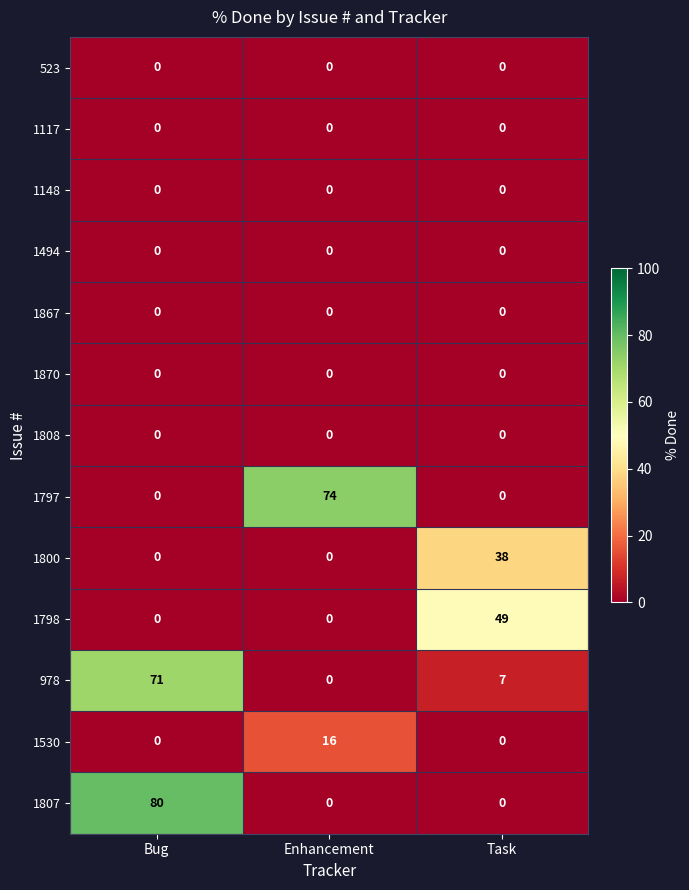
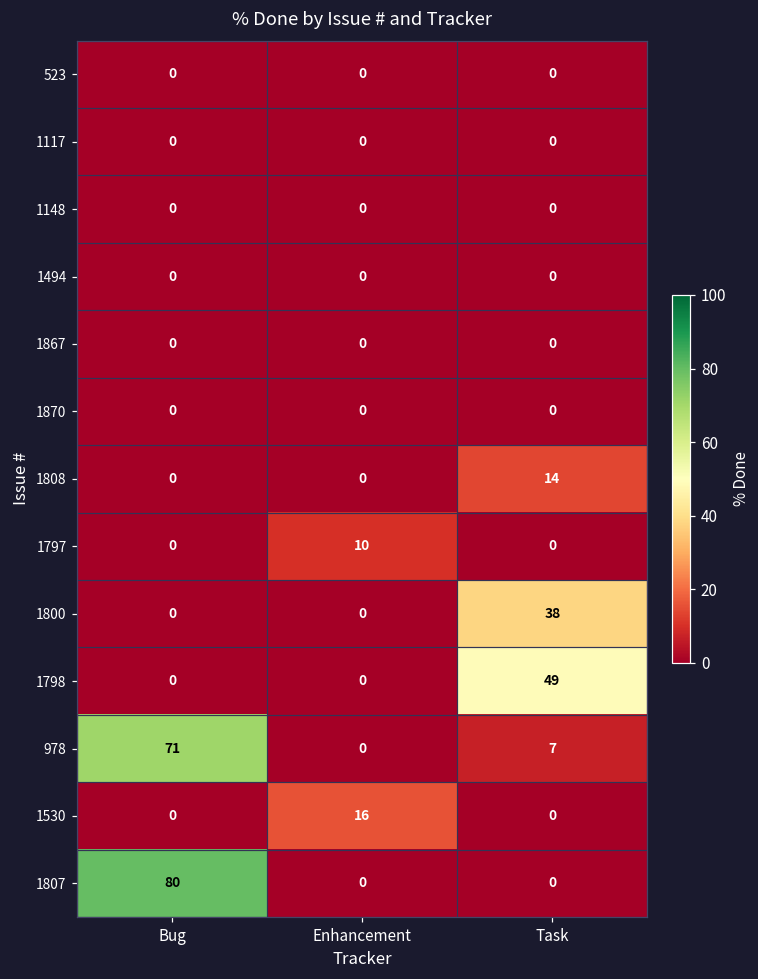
  {
    "523": {
      "Bug": 0,
      "Enhancement": 0,
      "Task": 0
    },
    "1117": {
      "Bug": 0,
      "Enhancement": 0,
      "Task": 0
    },
    "1148": {
      "Bug": 0,
      "Enhancement": 0,
      "Task": 0
    },
    "1494": {
      "Bug": 0,
      "Enhancement": 0,
      "Task": 0
    },
    "1867": {
      "Bug": 0,
      "Enhancement": 0,
      "Task": 0
    },
    "1870": {
      "Bug": 0,
      "Enhancement": 0,
      "Task": 0
    },
    "1808": {
      "Bug": 0,
      "Enhancement": 0,
-     "Task": 0
+     "Task": 14
    },
    "1797": {
      "Bug": 0,
-     "Enhancement": 74,
+     "Enhancement": 10,
      "Task": 0
    },
    "1800": {
      "Bug": 0,
      "Enhancement": 0,
      "Task": 38
    },
    "1798": {
      "Bug": 0,
      "Enhancement": 0,
      "Task": 49
    },
    "978": {
      "Bug": 71,
      "Enhancement": 0,
      "Task": 7
    },
    "1530": {
      "Bug": 0,
      "Enhancement": 16,
      "Task": 0
    },
    "1807": {
      "Bug": 80,
      "Enhancement": 0,
      "Task": 0
    }
  }
